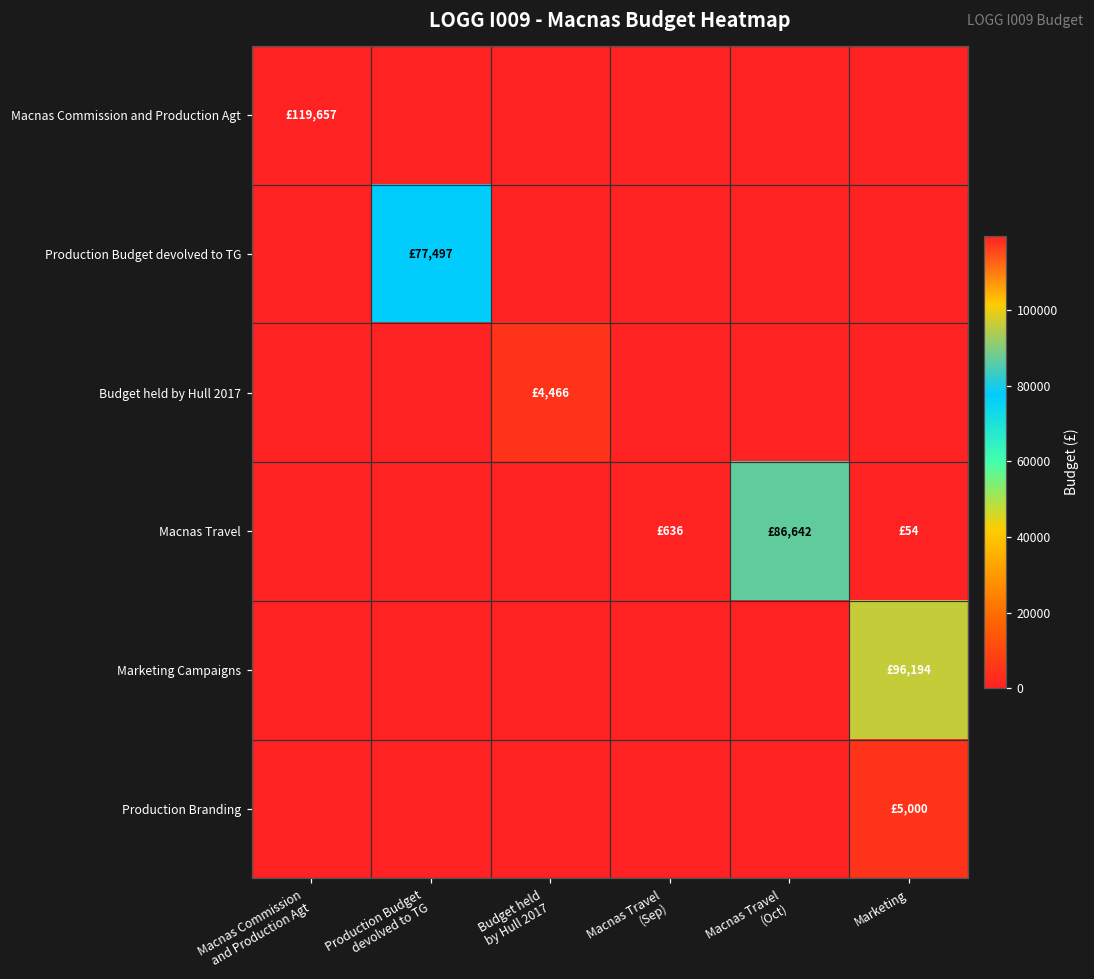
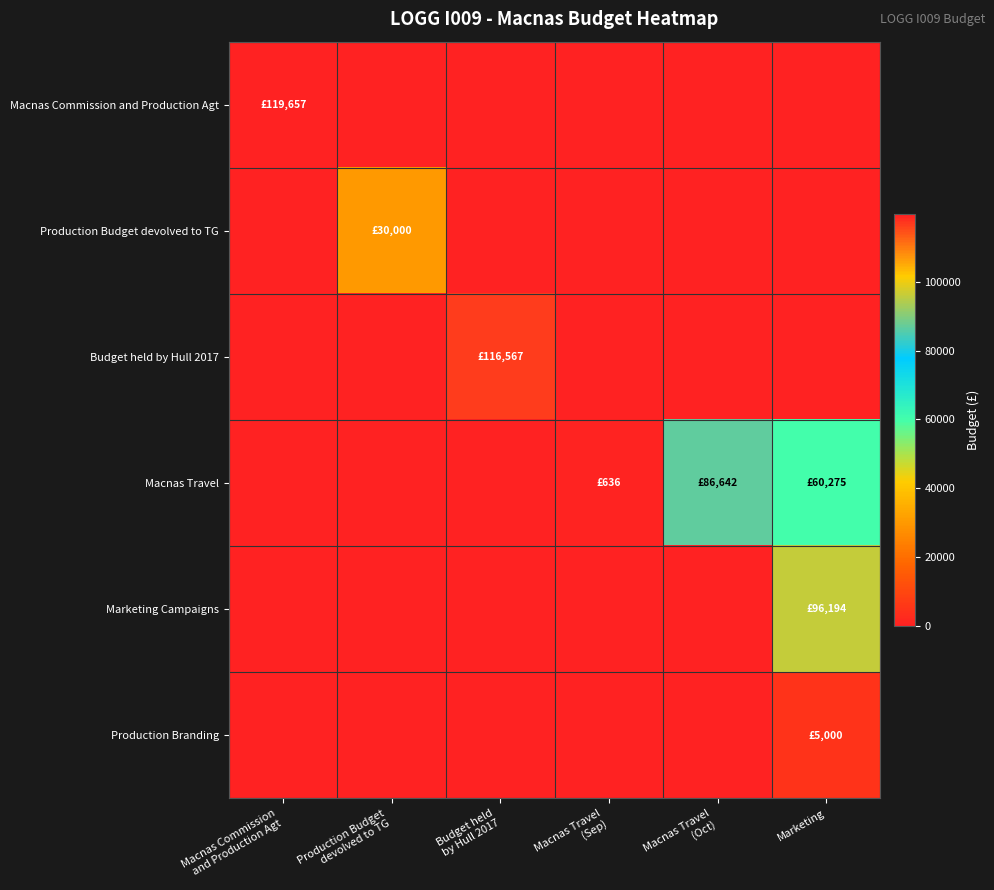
  {
    "Macnas Commission and Production Agt": {
      "Macnas Commission and Production Agt": "£119,657"
    },
    "Production Budget devolved to TG": {
-     "Production Budget devolved to TG": "£77,497"
+     "Production Budget devolved to TG": "£30,000"
    },
    "Budget held by Hull 2017": {
-     "Budget held by Hull 2017": "£4,466"
+     "Budget held by Hull 2017": "£116,567"
    },
    "Macnas Travel": {
      "Macnas Travel (Sep)": "£636",
      "Macnas Travel (Oct)": "£86,642",
-     "Marketing": "£54"
+     "Marketing": "£60,275"
    },
    "Marketing Campaigns": {
      "Marketing": "£96,194"
    },
    "Production Branding": {
      "Marketing": "£5,000"
    }
  }
